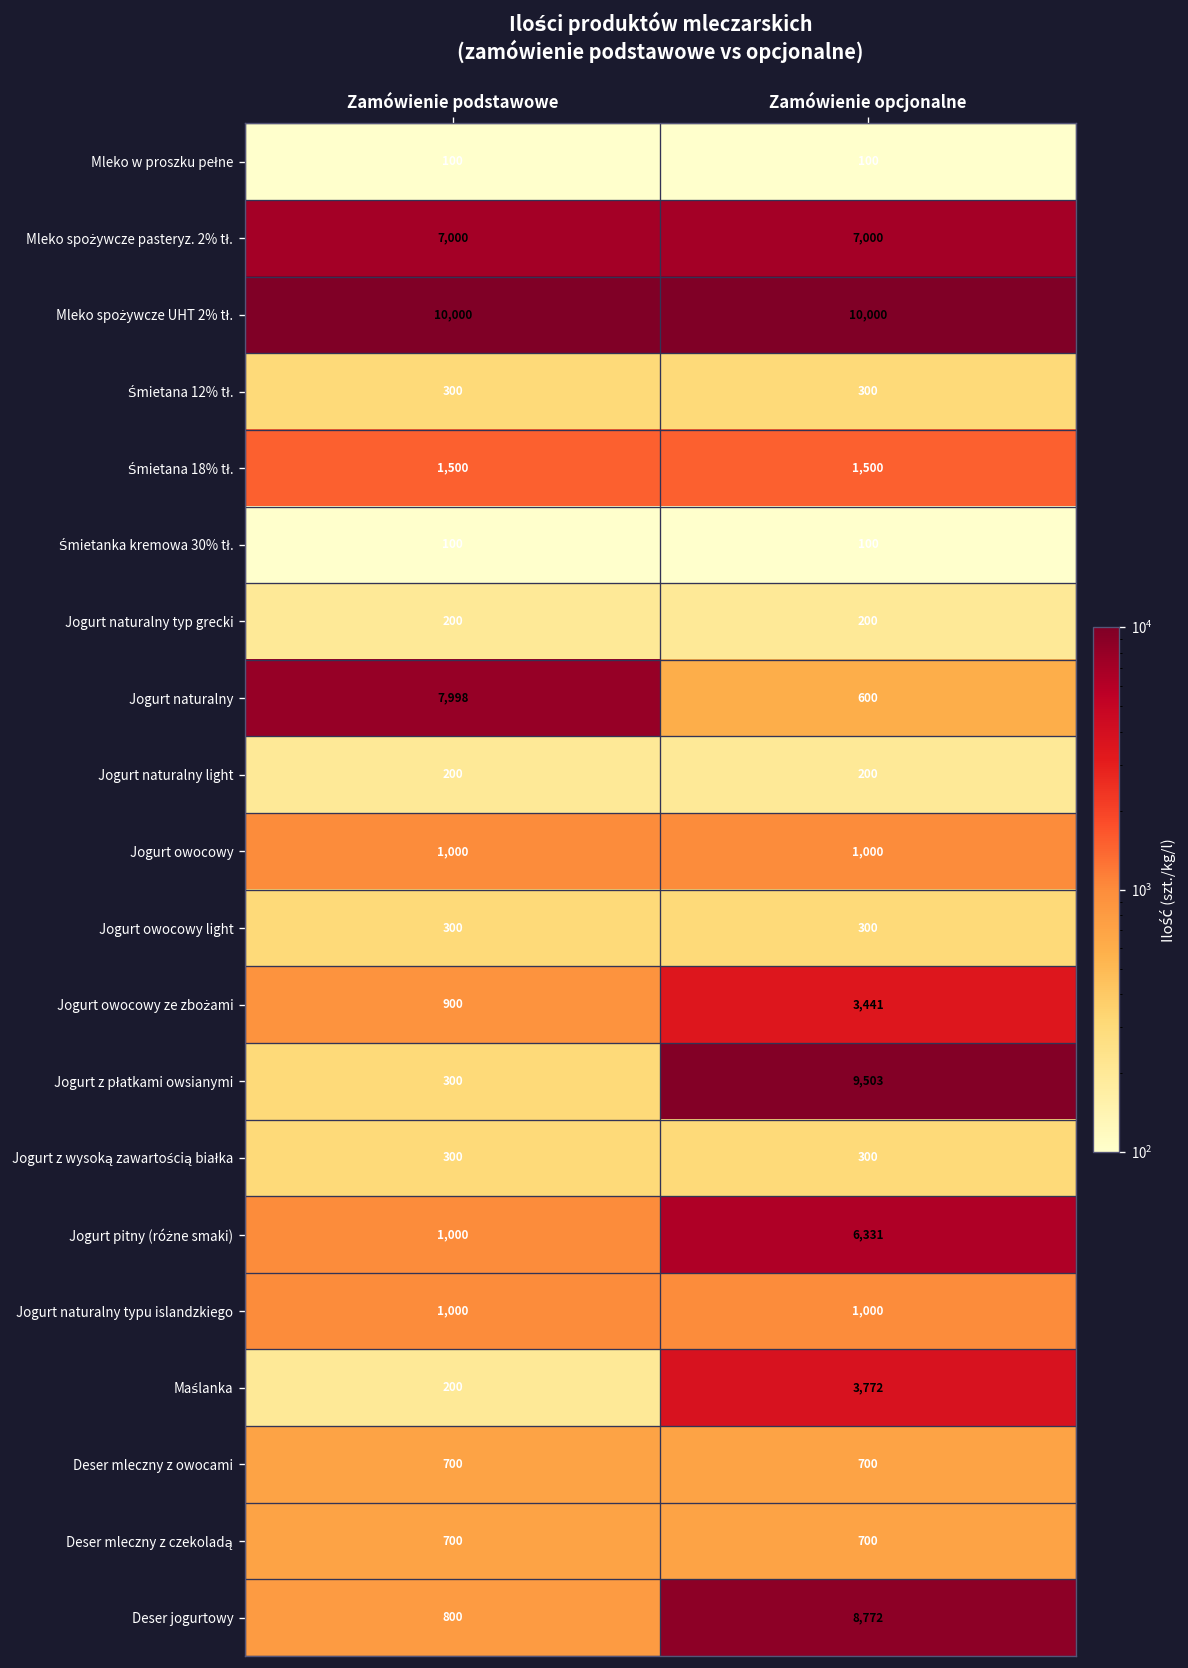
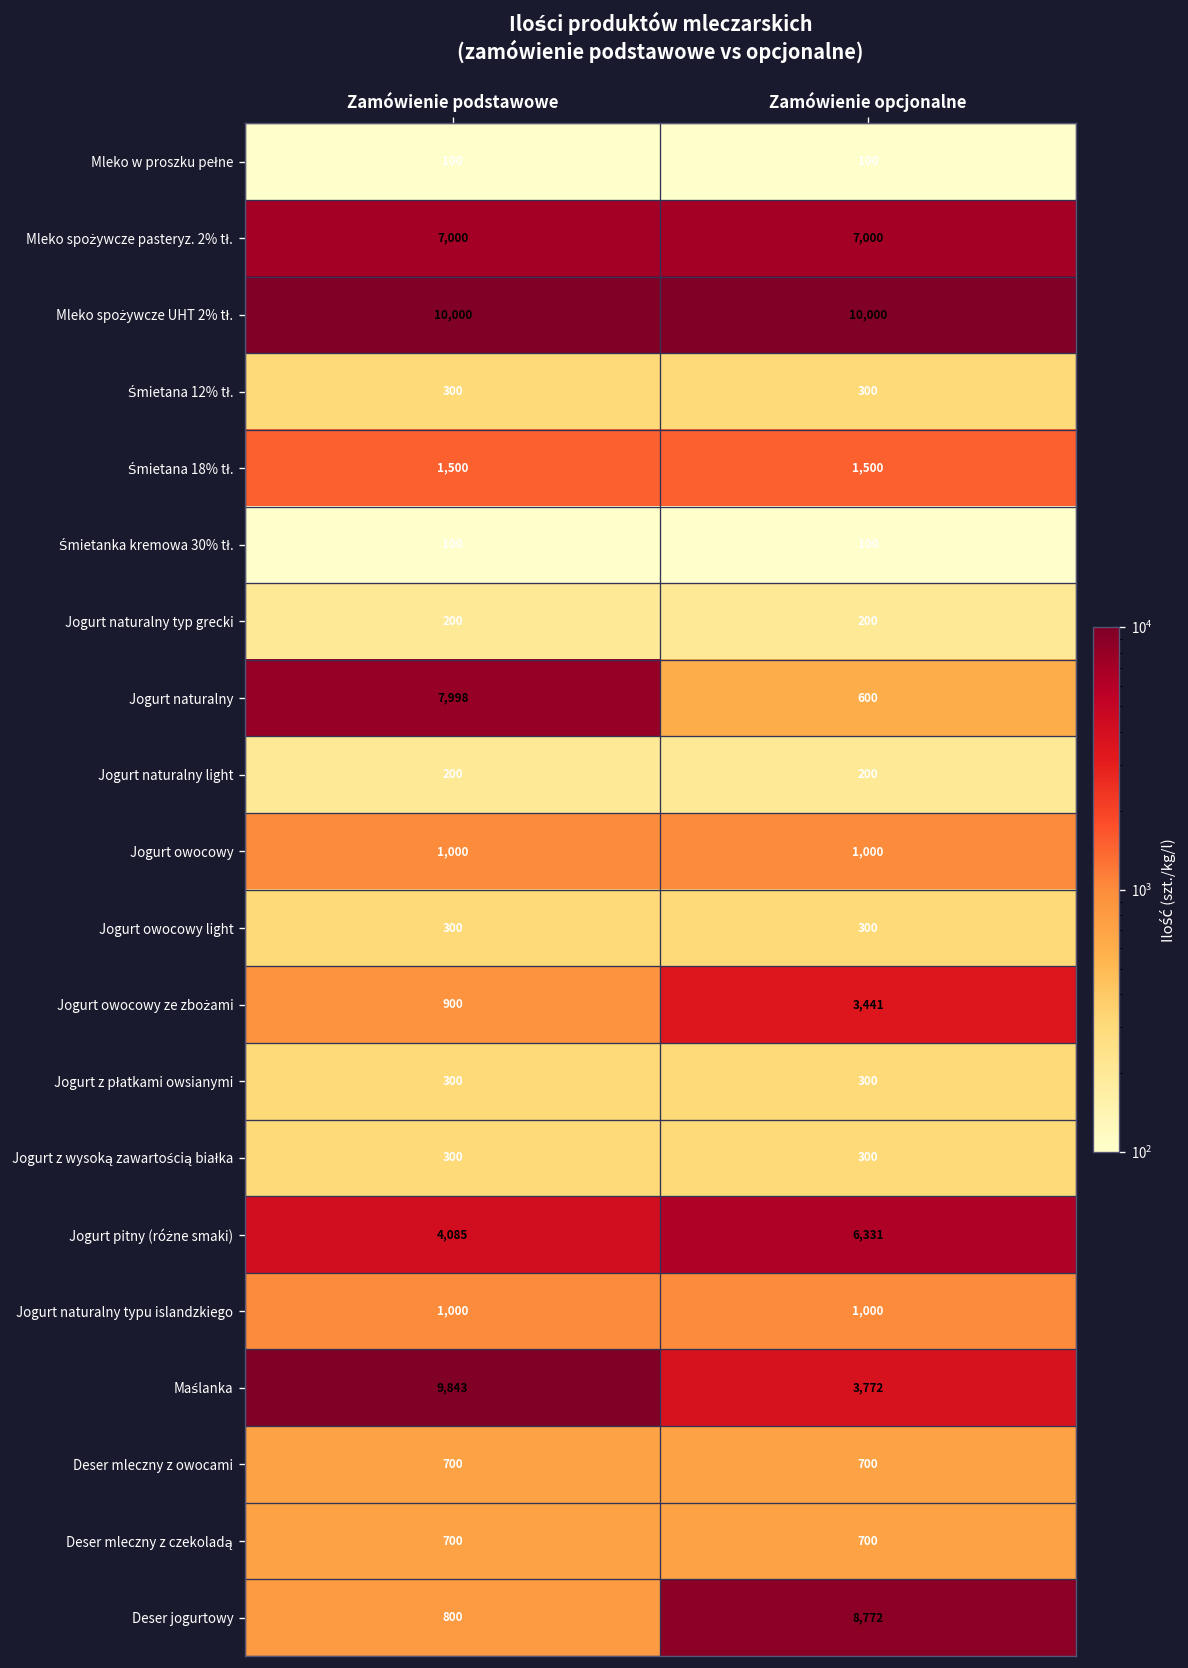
  {
    "Mleko w proszku pełne": {
      "Zamówienie podstawowe": "100",
      "Zamówienie opcjonalne": "100"
    },
    "Mleko spożywcze pasteryz. 2% tł.": {
      "Zamówienie podstawowe": "7,000",
      "Zamówienie opcjonalne": "7,000"
    },
    "Mleko spożywcze UHT 2% tł.": {
      "Zamówienie podstawowe": "10,000",
      "Zamówienie opcjonalne": "10,000"
    },
    "Śmietana 12% tł.": {
      "Zamówienie podstawowe": "300",
      "Zamówienie opcjonalne": "300"
    },
    "Śmietana 18% tł.": {
      "Zamówienie podstawowe": "1,500",
      "Zamówienie opcjonalne": "1,500"
    },
    "Śmietanka kremowa 30% tł.": {
      "Zamówienie podstawowe": "100",
      "Zamówienie opcjonalne": "100"
    },
    "Jogurt naturalny typ grecki": {
      "Zamówienie podstawowe": "200",
      "Zamówienie opcjonalne": "200"
    },
    "Jogurt naturalny": {
      "Zamówienie podstawowe": "7,998",
      "Zamówienie opcjonalne": "600"
    },
    "Jogurt naturalny light": {
      "Zamówienie podstawowe": "200",
      "Zamówienie opcjonalne": "200"
    },
    "Jogurt owocowy": {
      "Zamówienie podstawowe": "1,000",
      "Zamówienie opcjonalne": "1,000"
    },
    "Jogurt owocowy light": {
      "Zamówienie podstawowe": "300",
      "Zamówienie opcjonalne": "300"
    },
    "Jogurt owocowy ze zbożami": {
      "Zamówienie podstawowe": "900",
      "Zamówienie opcjonalne": "3,441"
    },
    "Jogurt z płatkami owsianymi": {
      "Zamówienie podstawowe": "300",
-     "Zamówienie opcjonalne": "9,503"
+     "Zamówienie opcjonalne": "300"
    },
    "Jogurt z wysoką zawartością białka": {
      "Zamówienie podstawowe": "300",
      "Zamówienie opcjonalne": "300"
    },
    "Jogurt pitny (różne smaki)": {
-     "Zamówienie podstawowe": "1,000",
+     "Zamówienie podstawowe": "4,085",
      "Zamówienie opcjonalne": "6,331"
    },
    "Jogurt naturalny typu islandzkiego": {
      "Zamówienie podstawowe": "1,000",
      "Zamówienie opcjonalne": "1,000"
    },
    "Maślanka": {
-     "Zamówienie podstawowe": "200",
+     "Zamówienie podstawowe": "9,843",
      "Zamówienie opcjonalne": "3,772"
    },
    "Deser mleczny z owocami": {
      "Zamówienie podstawowe": "700",
      "Zamówienie opcjonalne": "700"
    },
    "Deser mleczny z czekoladą": {
      "Zamówienie podstawowe": "700",
      "Zamówienie opcjonalne": "700"
    },
    "Deser jogurtowy": {
      "Zamówienie podstawowe": "800",
      "Zamówienie opcjonalne": "8,772"
    }
  }
